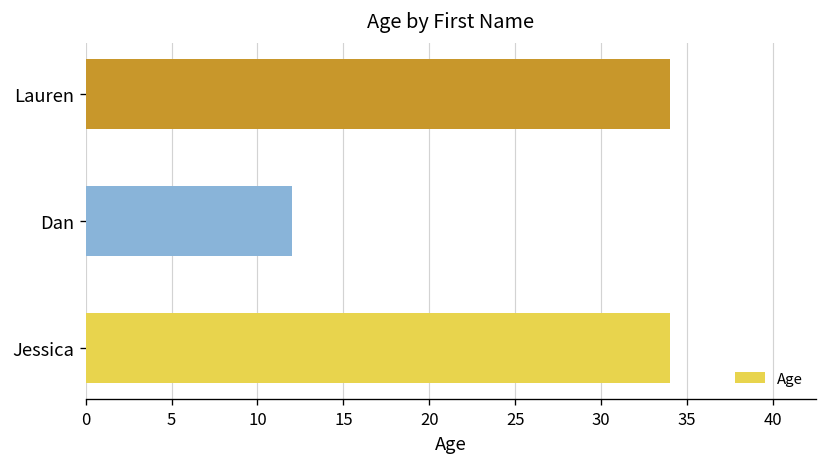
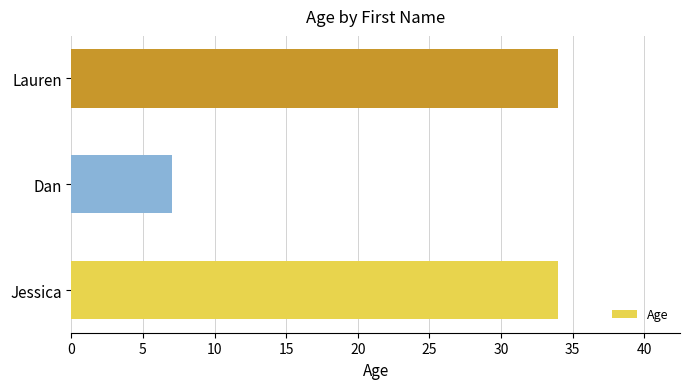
  {
    "Lauren": 34,
-   "Dan": 12,
+   "Dan": 7,
    "Jessica": 34
  }
